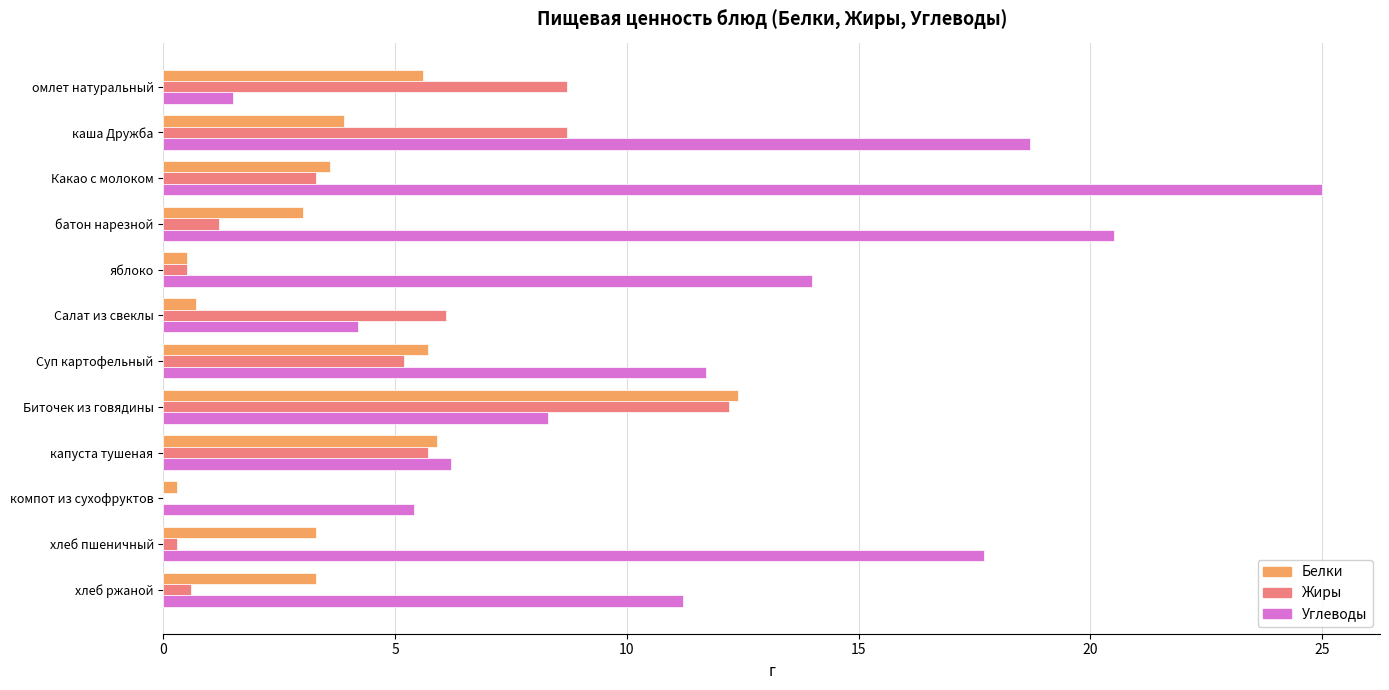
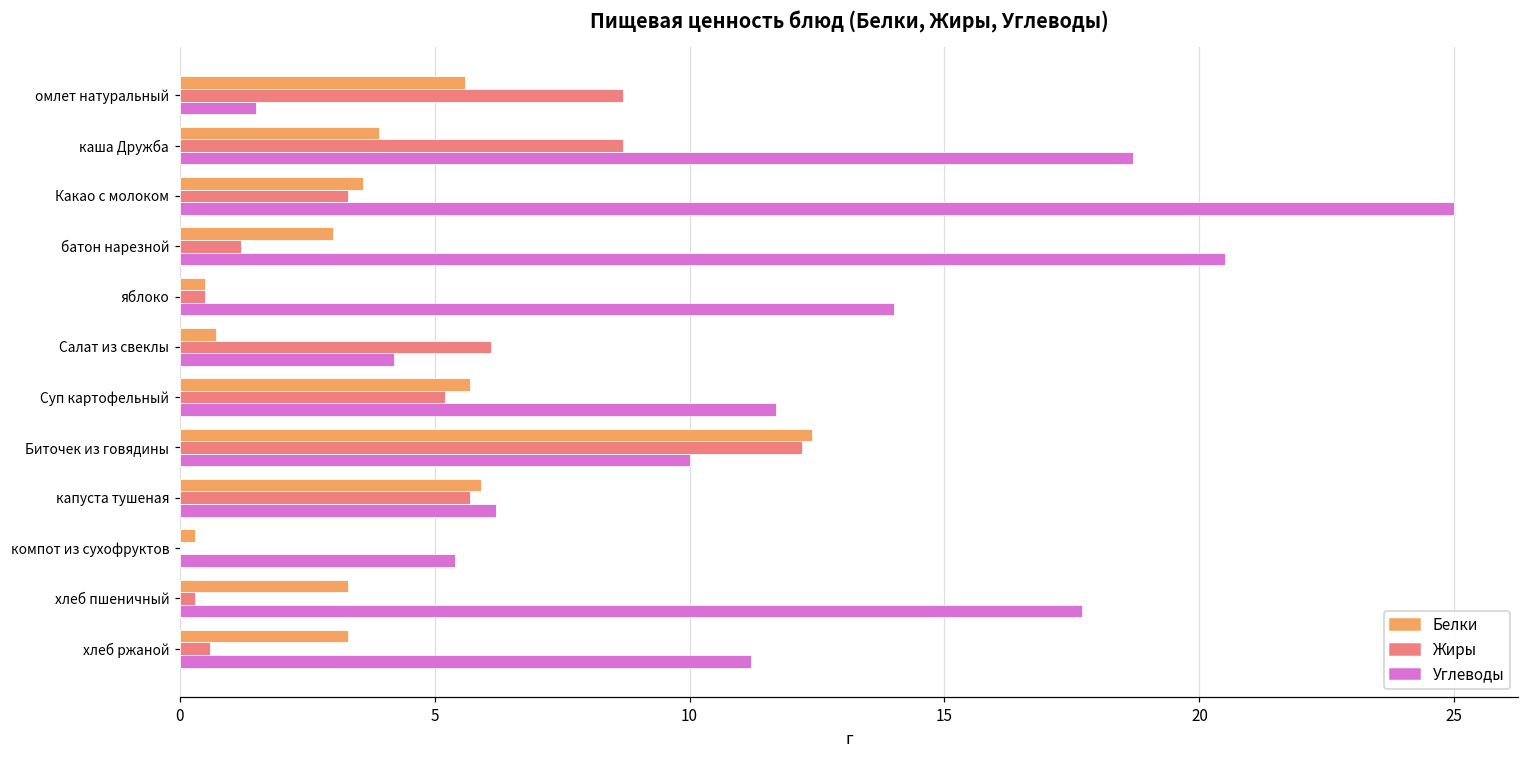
  {
    "Углеводы": {
      "омлет натуральный": 1.5,
      "каша Дружба": 18.7,
      "Какао с молоком": 25.0,
      "батон нарезной": 20.5,
      "яблоко": 14.0,
      "Салат из свеклы": 4.2,
      "Суп картофельный": 11.7,
-     "Биточек из говядины": 8.3,
+     "Биточек из говядины": 10.0,
      "капуста тушеная": 6.2,
      "компот из сухофруктов": 5.4,
      "хлеб пшеничный": 17.7,
      "хлеб ржаной": 11.2
    }
  }
